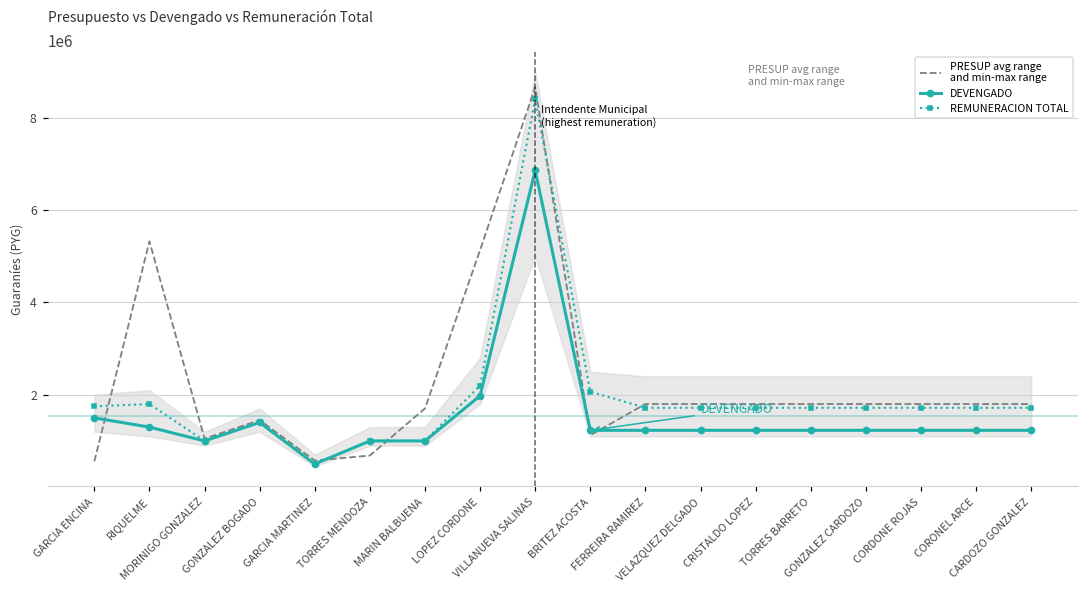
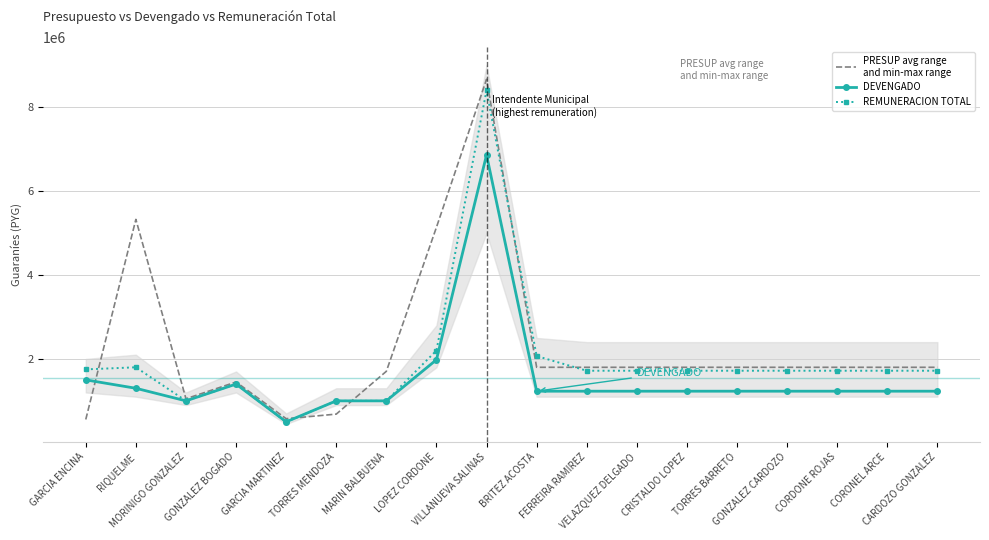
  {
    "PRESUP avg range and min-max range": {
      "GARCIA ENCINA": 600000,
      "RIQUELME": 5300000,
      "GARCIA MARTINEZ": 600000,
      "TORRES MENDOZA": 700000,
      "MARIN BALBUENA": 1700000,
      "LOPEZ CORDONE": 5100000,
      "VILLANUEVA SALINAS": 8700000,
-     "BRITEZ ACOSTA": 1100000,
+     "BRITEZ ACOSTA": 1800000,
      "FERREIRA RAMIREZ": 1800000,
      "VELAZQUEZ DELGADO": 1800000,
      "CRISTALDO LOPEZ": 1800000,
      "TORRES BARRETO": 1800000,
      "GONZALEZ CARDOZO": 1800000,
      "CORDONE ROJAS": 1800000,
      "CORONEL ARCE": 1800000,
      "CARDOZO GONZALEZ": 1800000
    }
  }
